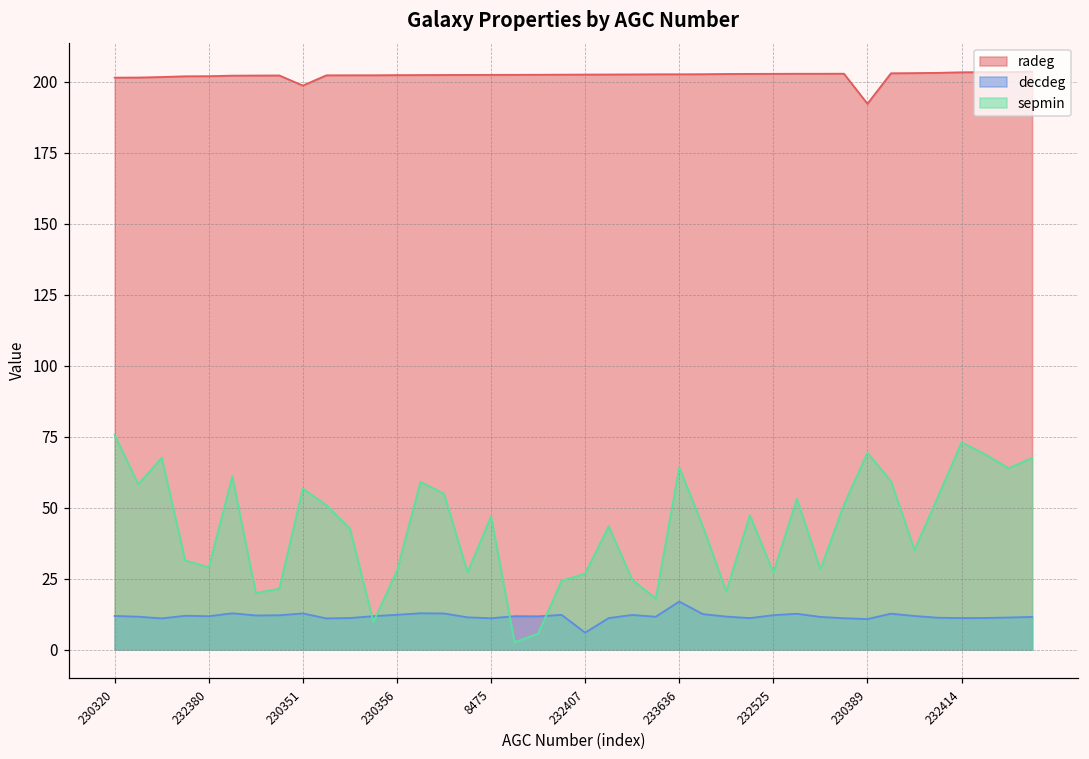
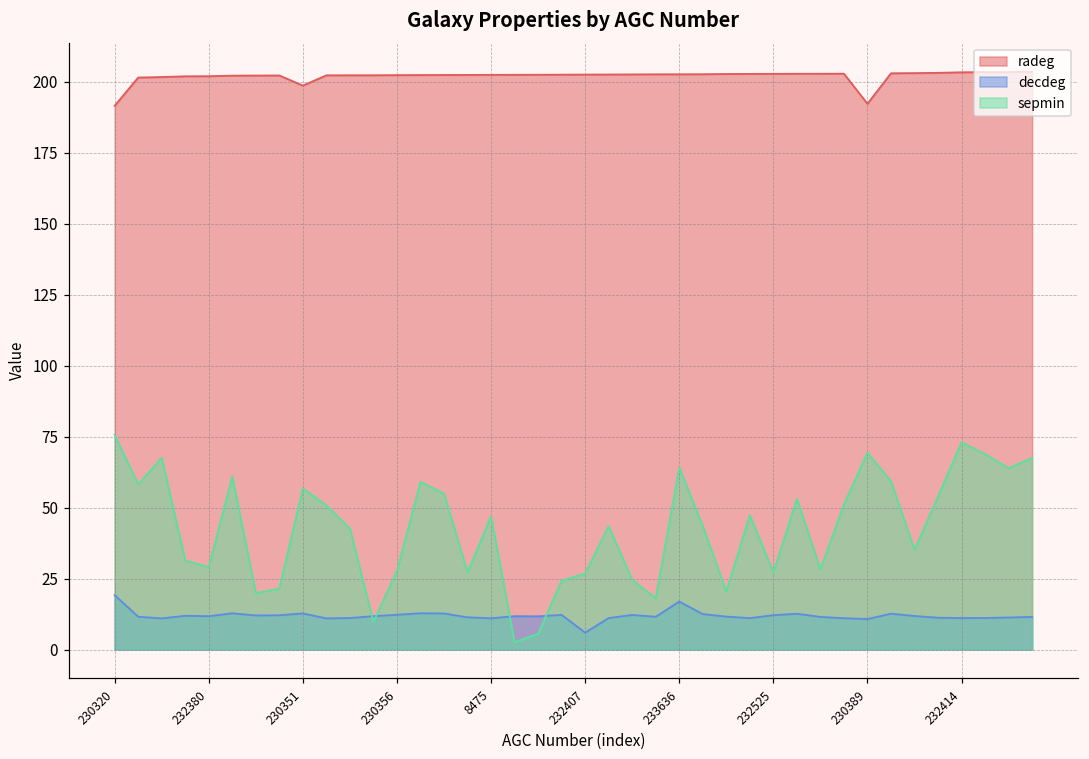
  {
    "radeg": {
-     "230320": 201,
+     "230320": 191,
      "232380": 202,
      "230351": 199,
      "230356": 202,
      "8475": 202,
      "232407": 202,
      "233636": 203,
      "232525": 203,
      "230389": 192,
      "232414": 203
    },
    "decdeg": {
-     "230320": 12,
+     "230320": 19,
      "232380": 12,
      "230351": 13,
      "230356": 12,
      "8475": 11,
      "232407": 6,
      "233636": 17,
      "232525": 12,
      "230389": 11,
      "232414": 11
    },
    "sepmin": {
      "230320": 76,
      "232380": 29,
      "230351": 57,
      "230356": 28,
      "8475": 47,
      "232407": 27,
      "233636": 64,
      "232525": 27,
      "230389": 69,
      "232414": 73
    }
  }
